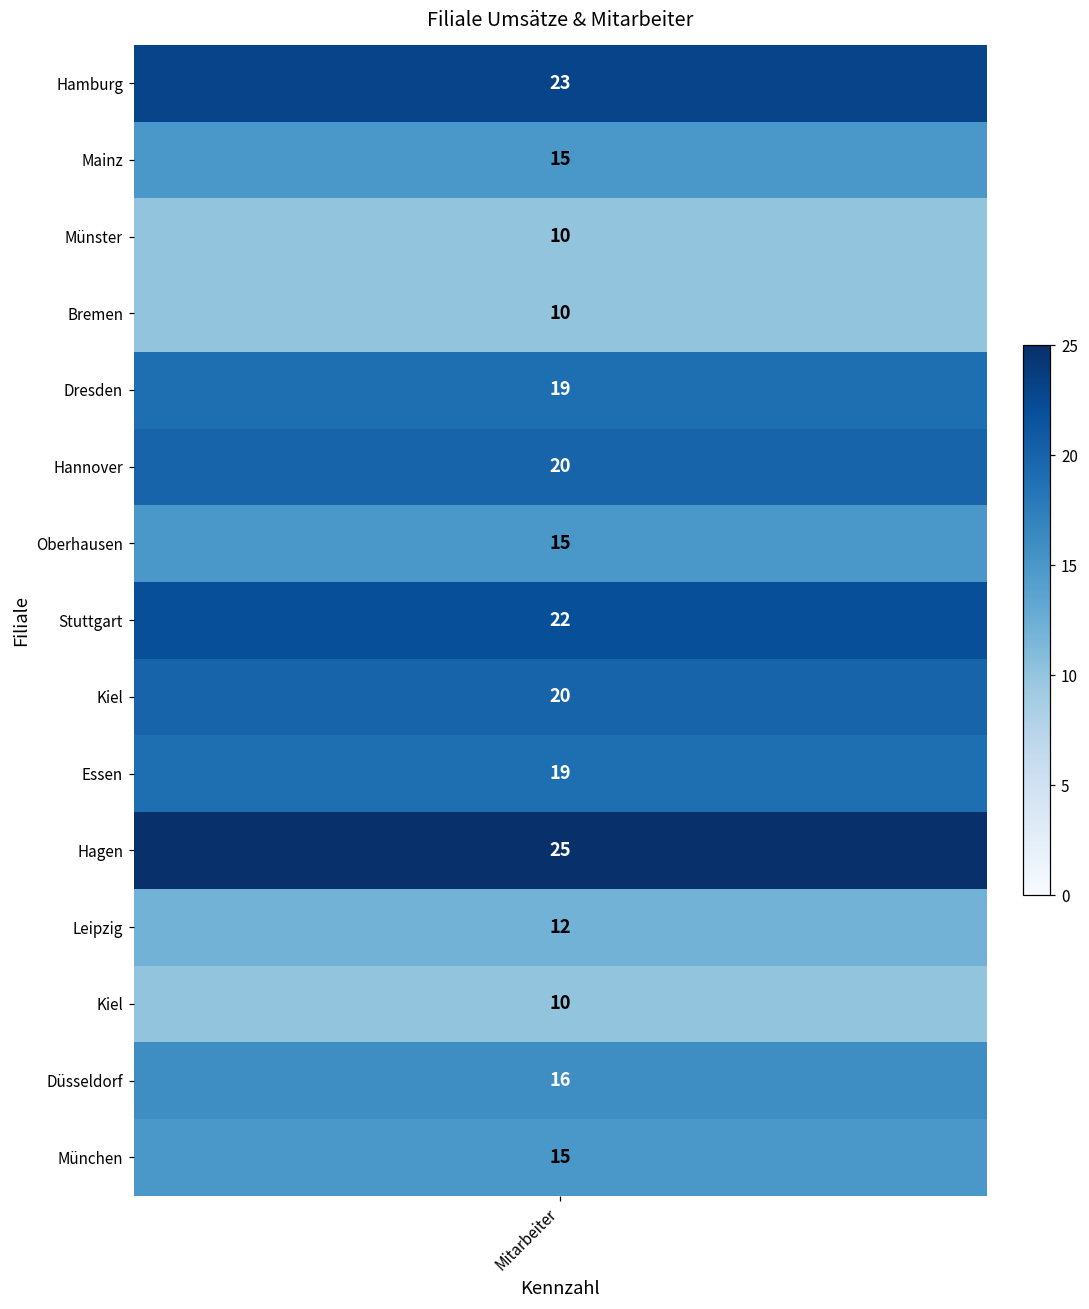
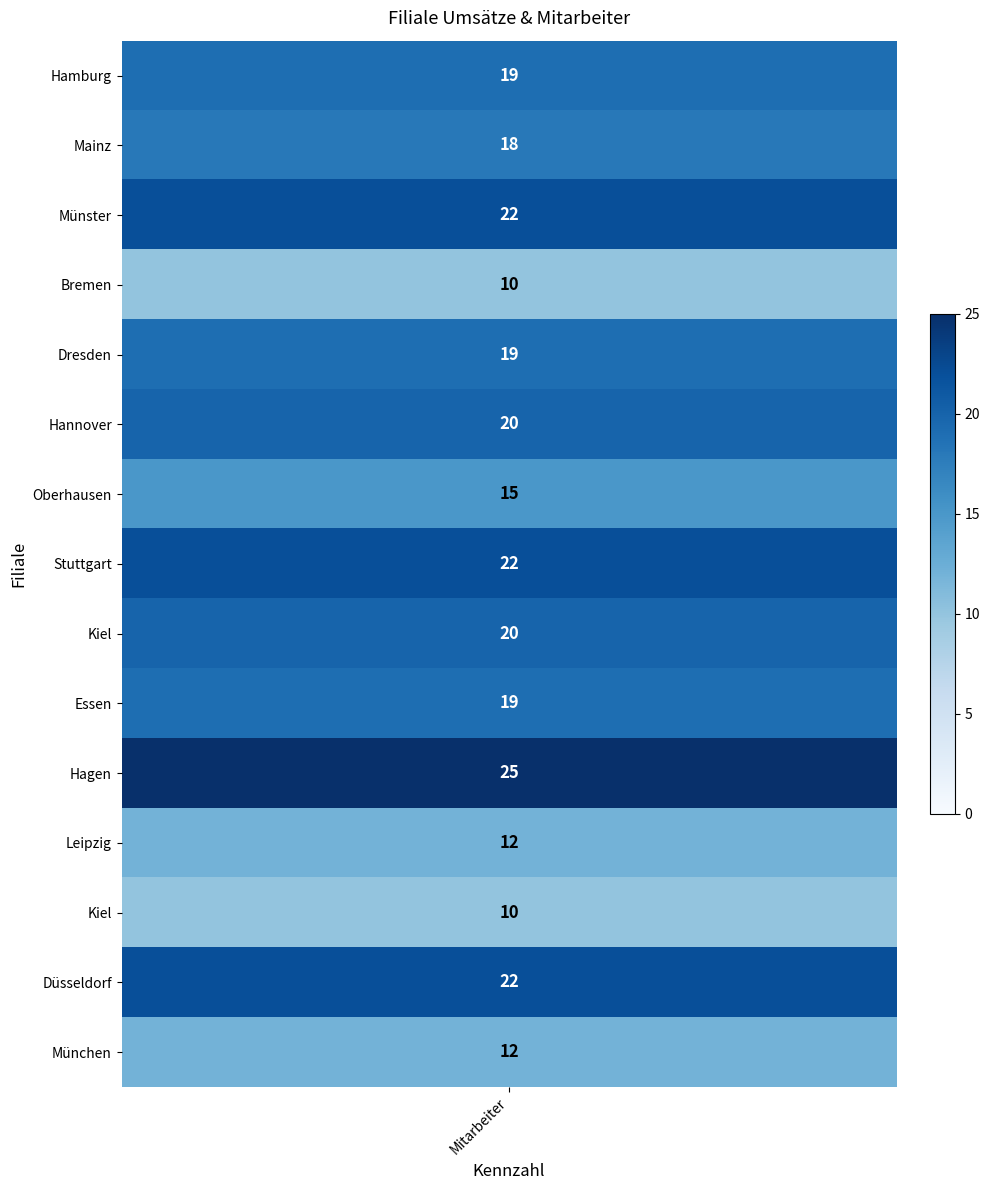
  {
    "Hamburg": {
-     "Mitarbeiter": 23
+     "Mitarbeiter": 19
    },
    "Mainz": {
-     "Mitarbeiter": 15
+     "Mitarbeiter": 18
    },
    "Münster": {
-     "Mitarbeiter": 10
+     "Mitarbeiter": 22
    },
    "Bremen": {
      "Mitarbeiter": 10
    },
    "Dresden": {
      "Mitarbeiter": 19
    },
    "Hannover": {
      "Mitarbeiter": 20
    },
    "Oberhausen": {
      "Mitarbeiter": 15
    },
    "Stuttgart": {
      "Mitarbeiter": 22
    },
    "Essen": {
      "Mitarbeiter": 19
    },
    "Hagen": {
      "Mitarbeiter": 25
    },
    "Leipzig": {
      "Mitarbeiter": 12
    },
    "Düsseldorf": {
-     "Mitarbeiter": 16
+     "Mitarbeiter": 22
    },
    "München": {
-     "Mitarbeiter": 15
+     "Mitarbeiter": 12
    }
  }
